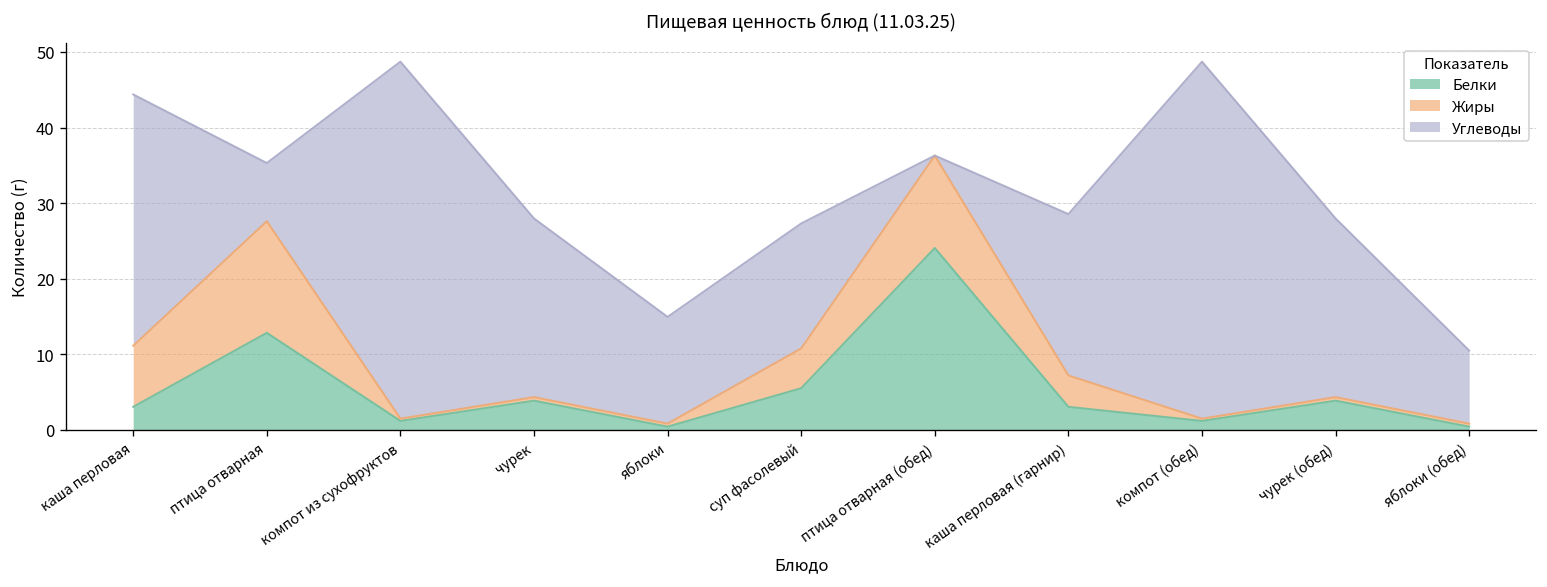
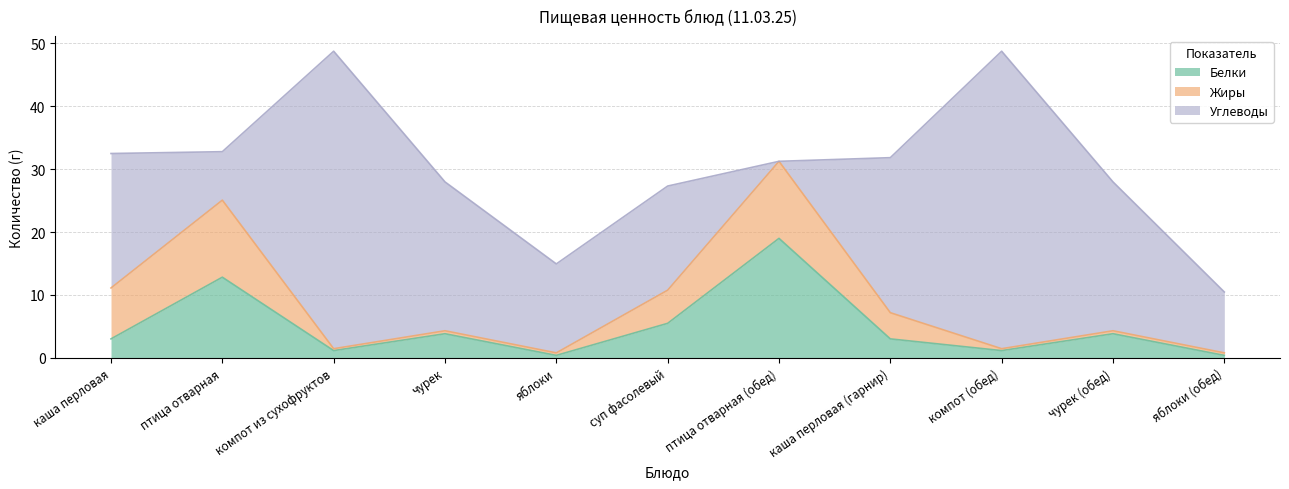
  {
    "Белки": {
      "каша перловая": 3,
      "птица отварная": 13,
      "чурек": 4,
      "суп фасолевый": 5,
-     "птица отварная (обед)": 24,
+     "птица отварная (обед)": 19,
      "каша перловая (гарнир)": 3,
      "чурек (обед)": 4
    },
    "Жиры": {
      "каша перловая": 8,
-     "птица отварная": 15,
+     "птица отварная": 12,
      "чурек": 0,
      "суп фасолевый": 5,
      "каша перловая (гарнир)": 4,
      "чурек (обед)": 0
    },
    "Углеводы": {
-     "каша перловая": 33,
+     "каша перловая": 21,
      "птица отварная": 8,
      "компот из сухофруктов": 47,
      "чурек": 24,
      "яблоки": 14,
      "суп фасолевый": 17,
-     "каша перловая (гарнир)": 21,
+     "каша перловая (гарнир)": 25,
      "компот (обед)": 47,
      "чурек (обед)": 24,
      "яблоки (обед)": 10
    }
  }
